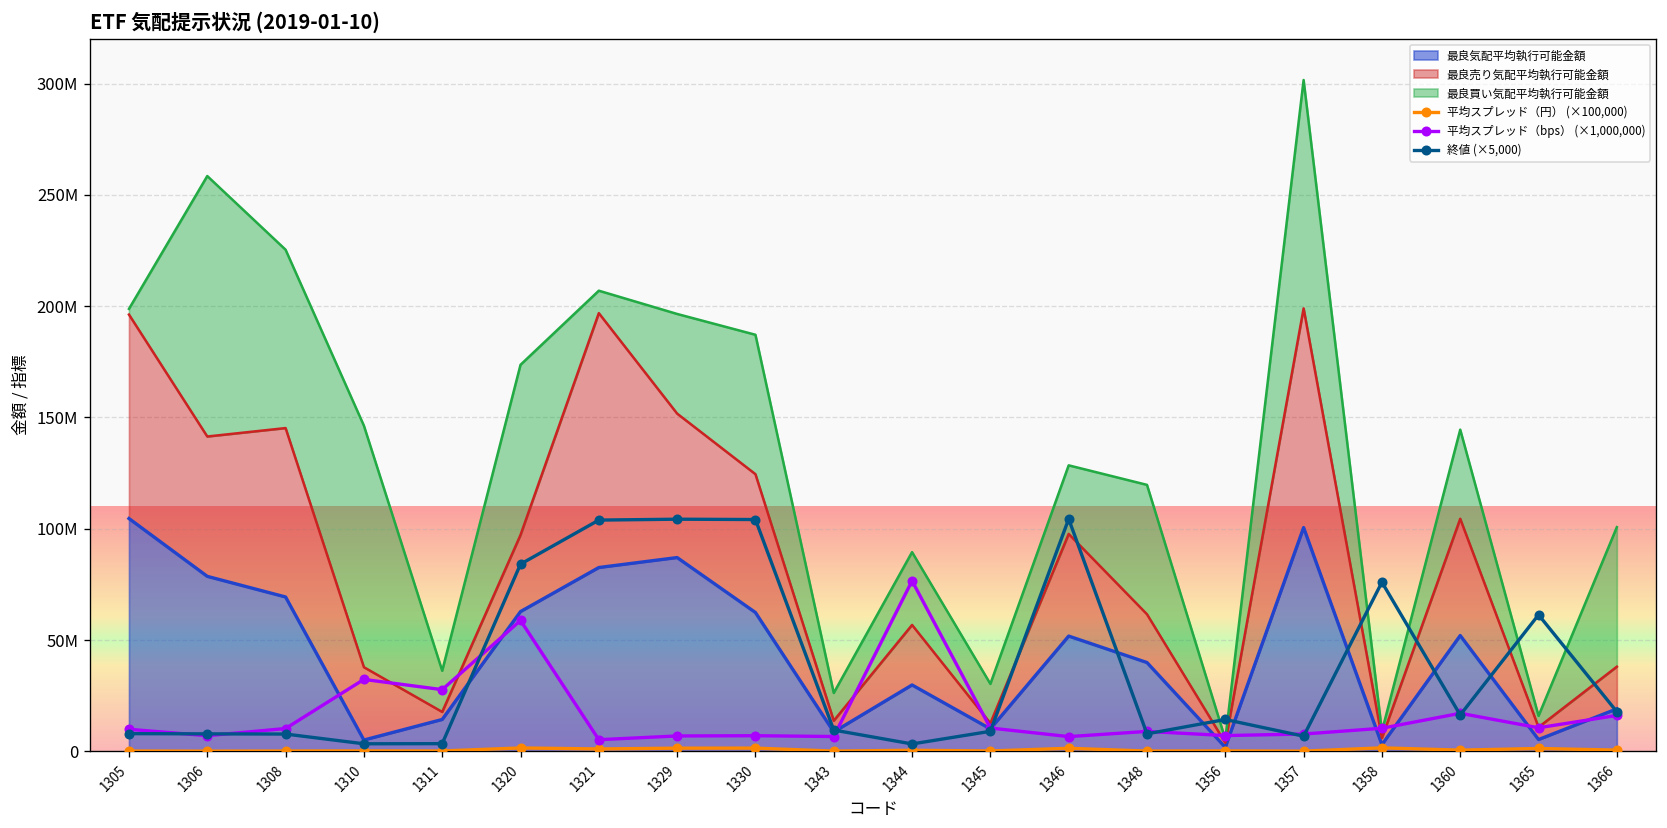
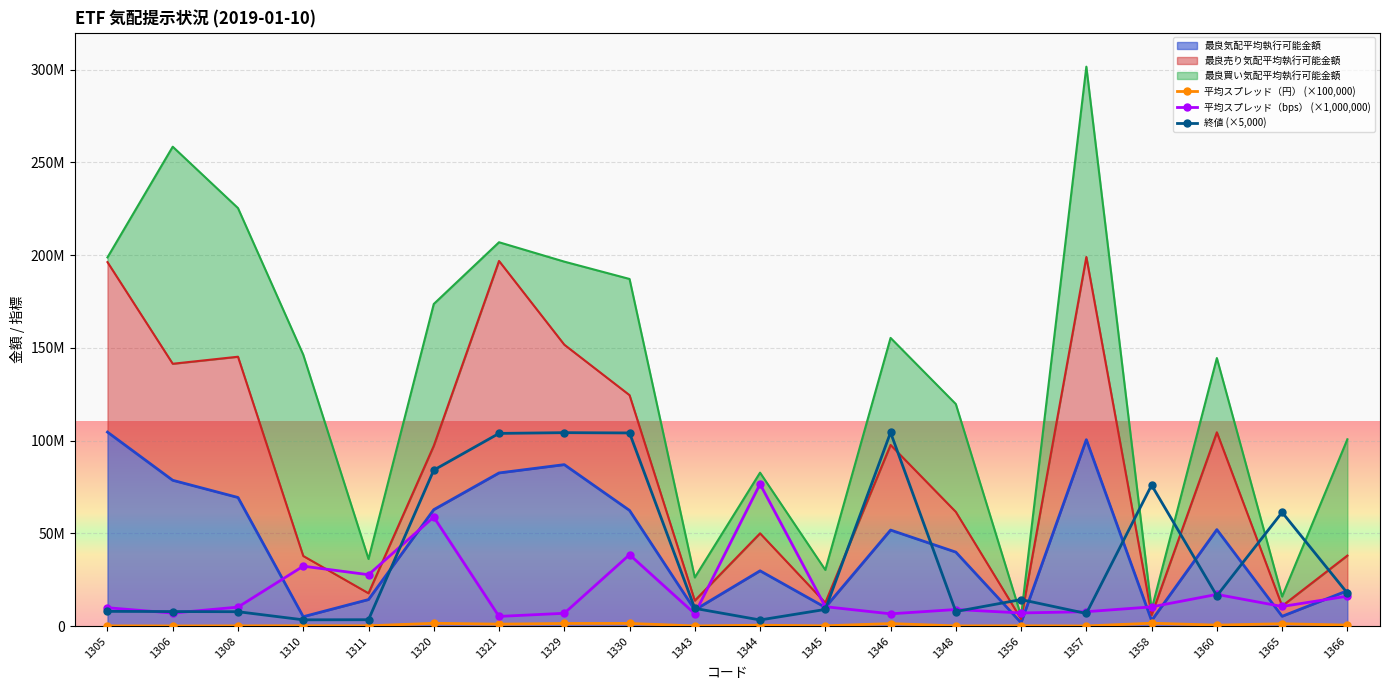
  {
    "最良気配平均執行可能金額": {
      "1305": 105000000,
      "1306": 79000000,
      "1308": 69000000,
      "1310": 5000000,
      "1311": 14000000,
      "1320": 63000000,
      "1321": 83000000,
      "1329": 87000000,
      "1330": 62000000,
      "1344": 30000000,
      "1346": 52000000,
      "1348": 40000000,
      "1356": 2000000,
      "1357": 101000000,
      "1358": 3000000,
      "1360": 52000000,
      "1365": 5000000
    },
    "最良売り気配平均執行可能金額": {
-     "1344": 27000000
+     "1344": 20000000
    },
    "最良買い気配平均執行可能金額": {
      "1344": 33000000,
-     "1346": 31000000
+     "1346": 58000000
    },
    "平均スプレッド（円） (×100,000)": {
      "1305": 0,
      "1306": 0,
      "1308": 0,
      "1310": 0,
      "1311": 0,
      "1320": 2000000,
      "1321": 1000000,
      "1329": 1000000,
      "1330": 1000000,
      "1343": 0,
      "1344": 1000000,
      "1345": 0,
      "1346": 1000000,
      "1348": 0,
      "1356": 0,
      "1357": 0,
      "1358": 2000000,
      "1360": 1000000,
      "1365": 1000000,
      "1366": 1000000
    },
    "平均スプレッド（bps） (×1,000,000)": {
      "1305": 10000000,
      "1308": 10000000,
      "1310": 32000000,
      "1311": 28000000,
      "1320": 59000000,
      "1321": 5000000,
      "1329": 7000000,
-     "1330": 7000000,
+     "1330": 39000000,
      "1343": 7000000,
      "1344": 77000000,
      "1346": 7000000,
      "1356": 7000000,
      "1366": 16000000
    },
    "終値 (×5,000)": {
      "1305": 8000000,
      "1308": 8000000,
      "1310": 3000000,
      "1311": 3000000,
      "1320": 84000000,
      "1321": 104000000,
      "1329": 104000000,
      "1330": 104000000,
      "1344": 3000000,
      "1346": 104000000,
      "1356": 14000000,
      "1358": 76000000,
      "1365": 61000000
    }
  }
